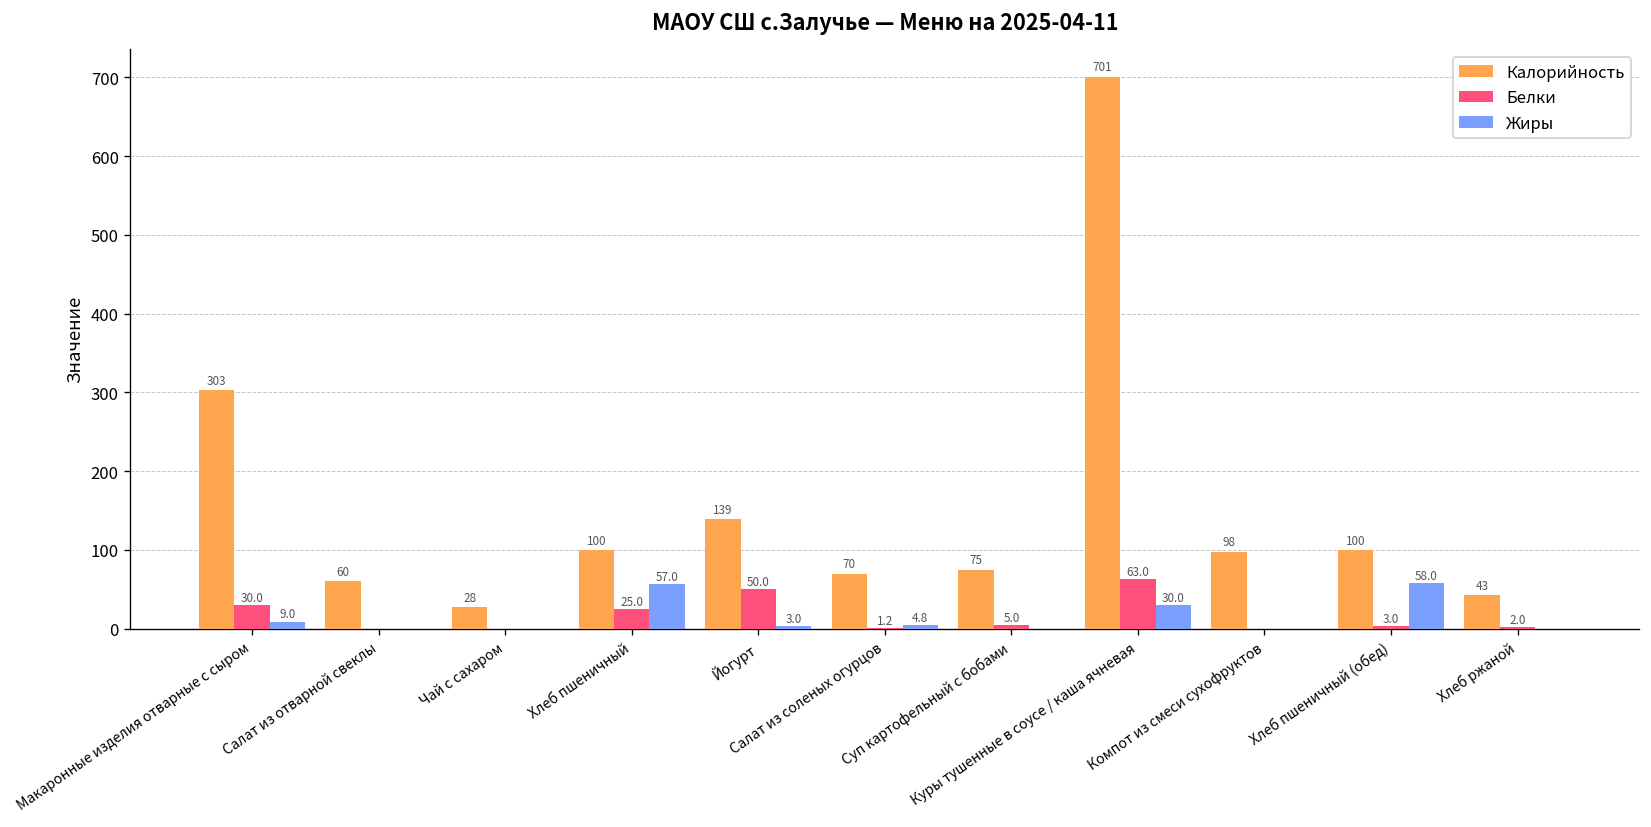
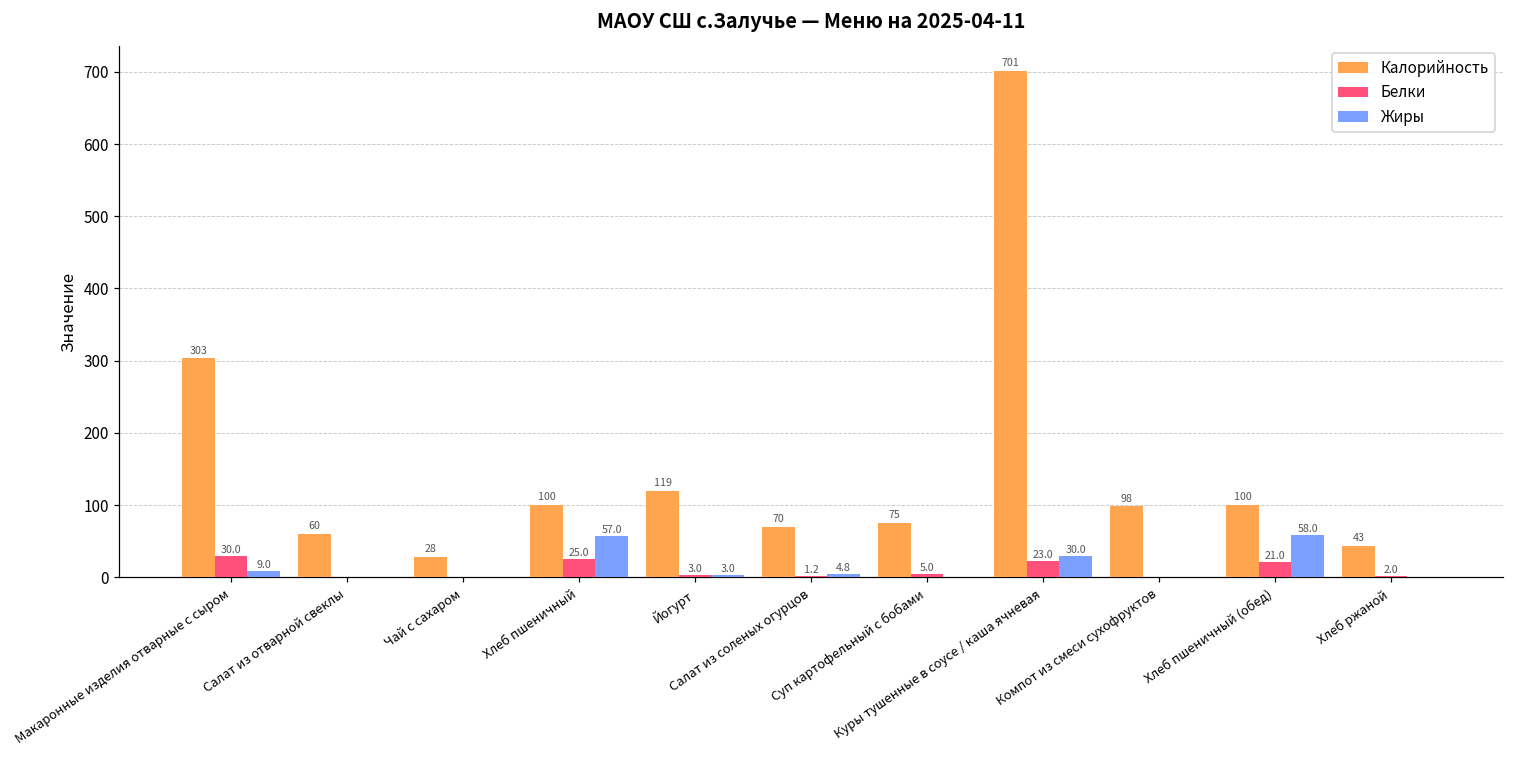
  {
    "Калорийность": {
      "Макаронные изделия отварные с сыром": 303,
      "Салат из отварной свеклы": 60,
      "Чай с сахаром": 28,
      "Хлеб пшеничный": 100,
-     "Йогурт": 139,
+     "Йогурт": 119,
      "Салат из соленых огурцов": 70,
      "Суп картофельный с бобами": 75,
      "Куры тушенные в соусе / каша ячневая": 701,
      "Компот из смеси сухофруктов": 98,
      "Хлеб пшеничный (обед)": 100,
      "Хлеб ржаной": 43
    },
    "Белки": {
      "Макаронные изделия отварные с сыром": 30.0,
      "Хлеб пшеничный": 25.0,
-     "Йогурт": 50.0,
+     "Йогурт": 3.0,
      "Салат из соленых огурцов": 1.2,
      "Суп картофельный с бобами": 5.0,
-     "Куры тушенные в соусе / каша ячневая": 63.0,
-     "Хлеб пшеничный (обед)": 3.0,
+     "Куры тушенные в соусе / каша ячневая": 23.0,
+     "Хлеб пшеничный (обед)": 21.0,
      "Хлеб ржаной": 2.0
    },
    "Жиры": {
      "Макаронные изделия отварные с сыром": 9.0,
      "Хлеб пшеничный": 57.0,
      "Йогурт": 3.0,
      "Салат из соленых огурцов": 4.8,
      "Куры тушенные в соусе / каша ячневая": 30.0,
      "Хлеб пшеничный (обед)": 58.0
    }
  }
